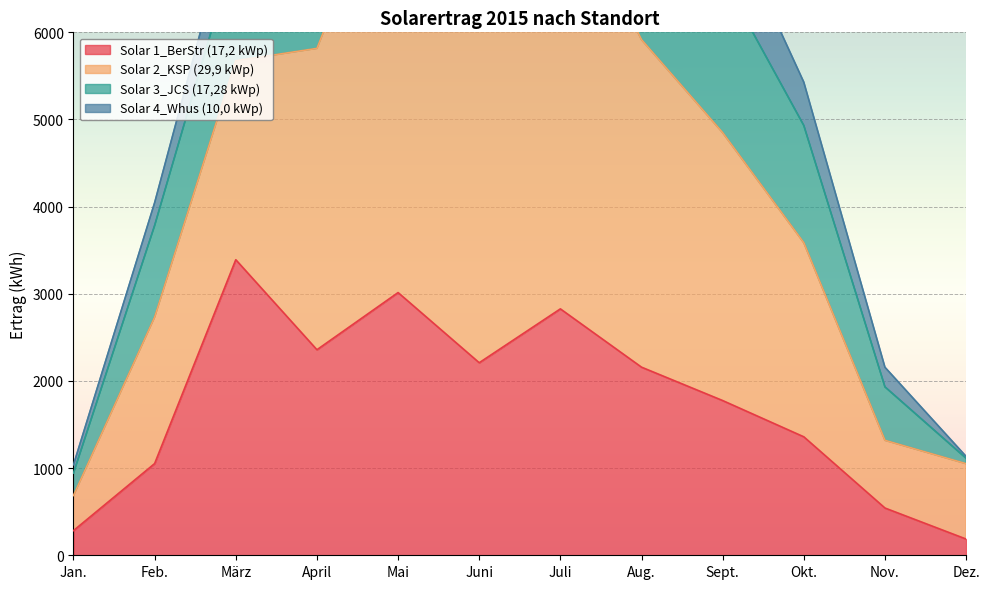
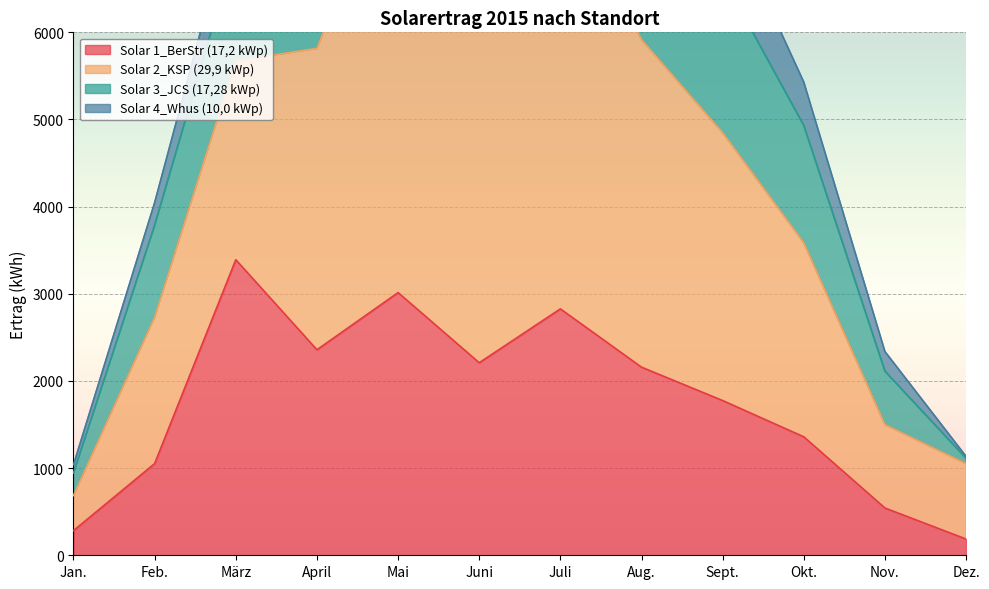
  {
    "Solar 1_BerStr (17,2 kWp)": {
      "Jan.": 300,
      "Feb.": 1100,
      "März": 3400,
      "April": 2400,
      "Mai": 3000,
      "Juni": 2200,
      "Juli": 2800,
      "Aug.": 2200,
      "Sept.": 1800,
      "Okt.": 1400,
      "Nov.": 500,
      "Dez.": 200
    },
    "Solar 2_KSP (29,9 kWp)": {
      "Jan.": 400,
      "Feb.": 1700,
      "April": 3500,
      "Aug.": 3800,
      "Sept.": 3100,
      "Okt.": 2200,
-     "Nov.": 800,
+     "Nov.": 1000,
      "Dez.": 900
    }
  }
